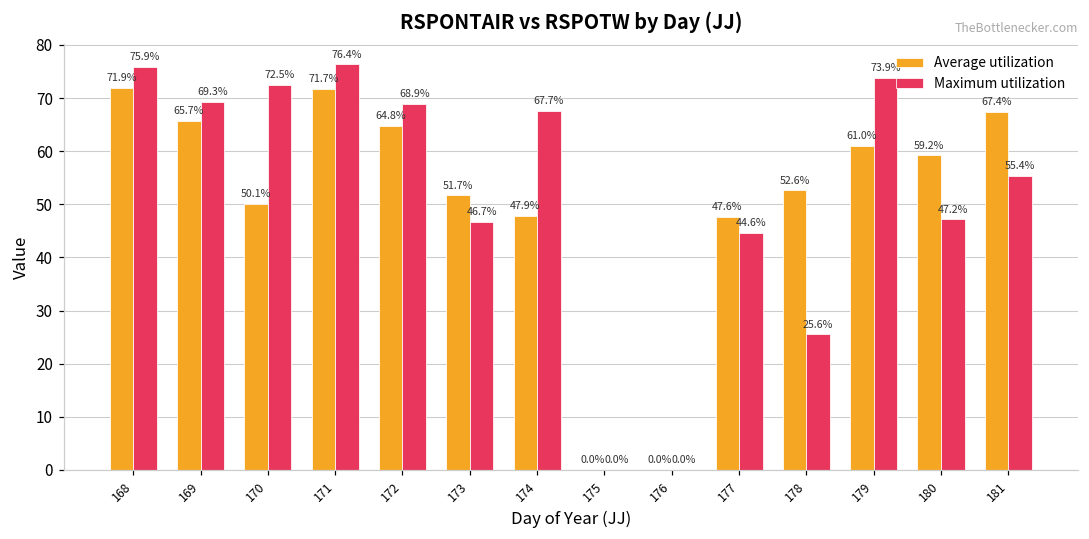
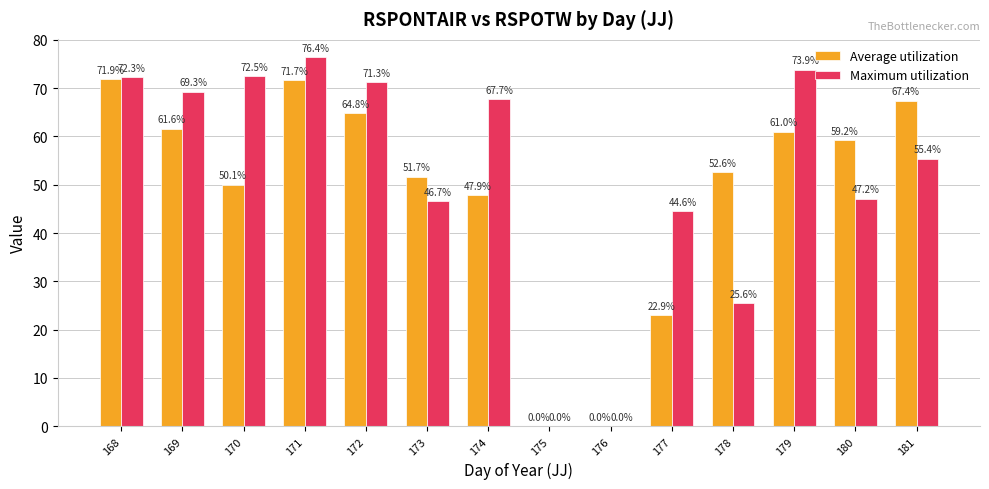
  {
    "Average utilization": {
      "168": "71.9%",
-     "169": "65.7%",
+     "169": "61.6%",
      "170": "50.1%",
      "171": "71.7%",
      "172": "64.8%",
      "173": "51.7%",
      "174": "47.9%",
      "175": "0.0%",
      "176": "0.0%",
-     "177": "47.6%",
+     "177": "22.9%",
      "178": "52.6%",
      "179": "61.0%",
      "180": "59.2%",
      "181": "67.4%"
    },
    "Maximum utilization": {
-     "168": "75.9%",
+     "168": "72.3%",
      "169": "69.3%",
      "170": "72.5%",
      "171": "76.4%",
-     "172": "68.9%",
+     "172": "71.3%",
      "173": "46.7%",
      "174": "67.7%",
      "175": "0.0%",
      "176": "0.0%",
      "177": "44.6%",
      "178": "25.6%",
      "179": "73.9%",
      "180": "47.2%",
      "181": "55.4%"
    }
  }
